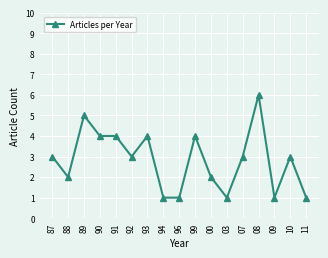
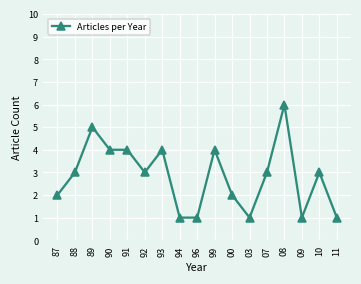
  {
-   "87": 3,
-   "88": 2,
+   "87": 2,
+   "88": 3,
    "89": 5,
    "90": 4,
    "91": 4,
    "92": 3,
    "93": 4,
    "94": 1,
    "96": 1,
    "99": 4,
    "00": 2,
    "03": 1,
    "07": 3,
    "08": 6,
    "09": 1,
    "10": 3,
    "11": 1
  }
